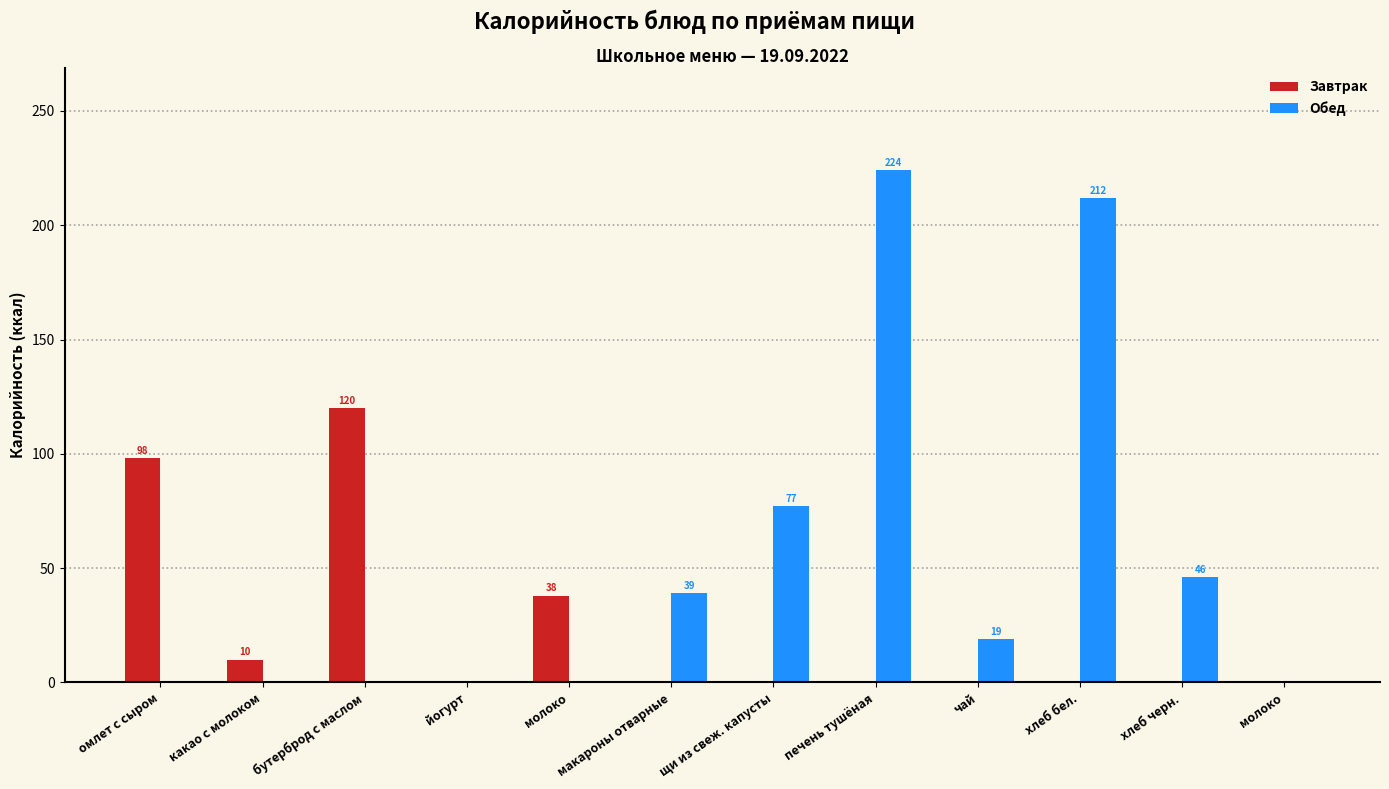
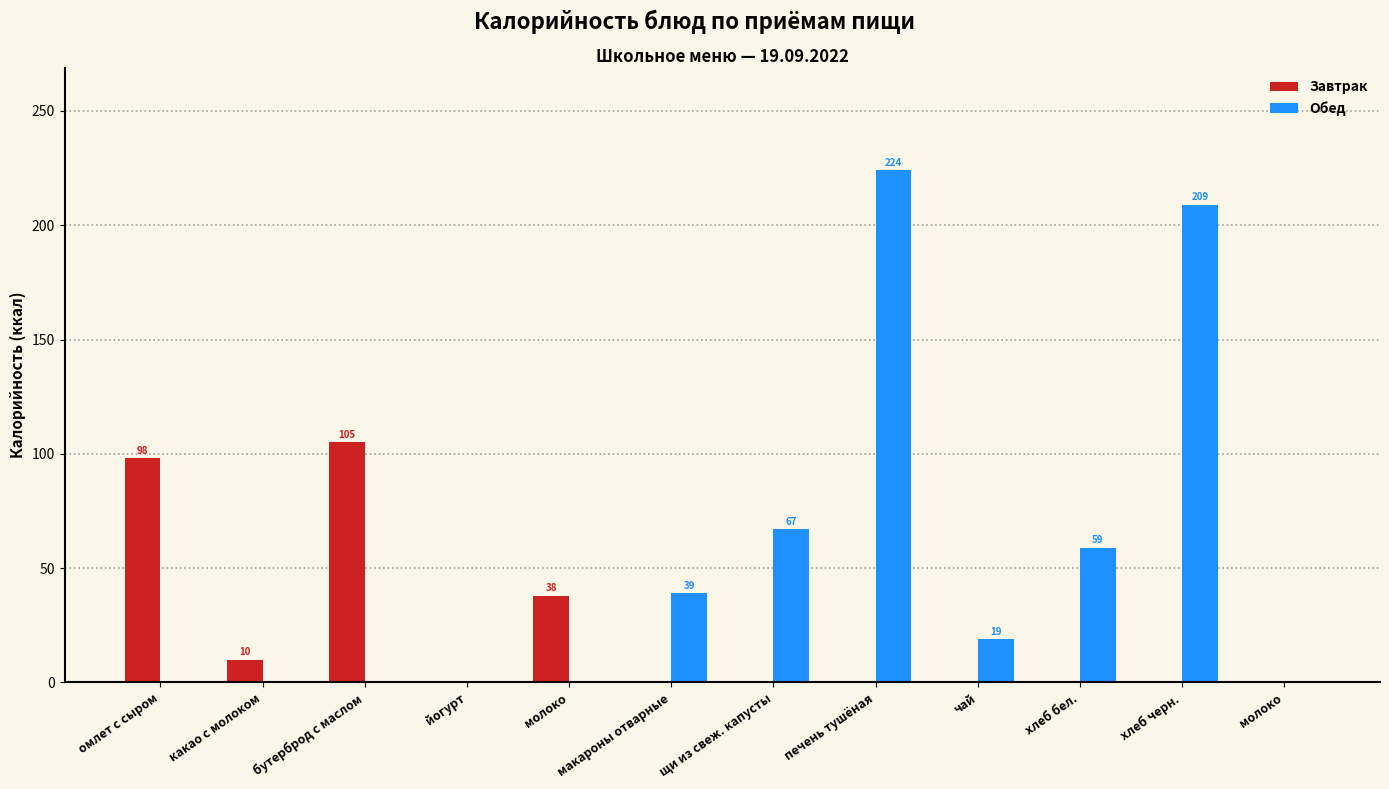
  {
    "Завтрак": {
      "омлет с сыром": 98,
      "какао с молоком": 10,
-     "бутерброд с маслом": 120
+     "бутерброд с маслом": 105
    },
    "Обед": {
      "макароны отварные": 39,
-     "щи из свеж. капусты": 77,
+     "щи из свеж. капусты": 67,
      "печень тушёная": 224,
      "чай": 19,
-     "хлеб бел.": 212,
-     "хлеб черн.": 46
+     "хлеб бел.": 59,
+     "хлеб черн.": 209
    }
  }
